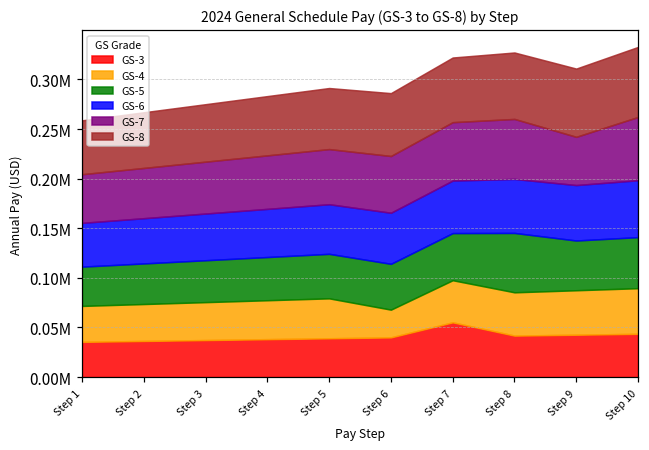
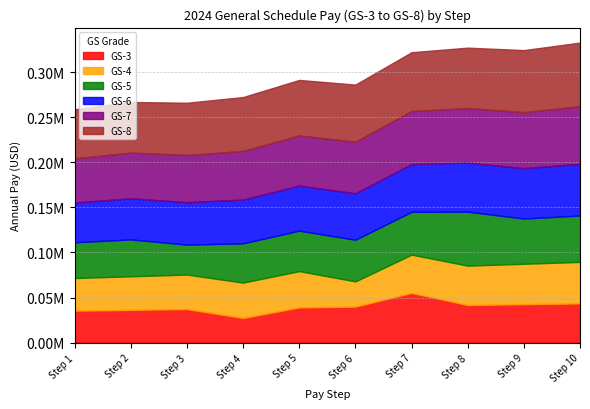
  {
    "GS-3": {
      "Step 1": 40000,
      "Step 2": 40000,
      "Step 3": 40000,
-     "Step 4": 40000,
+     "Step 4": 30000,
      "Step 5": 40000,
      "Step 6": 40000,
      "Step 7": 60000,
      "Step 8": 40000,
      "Step 9": 40000,
      "Step 10": 40000
    },
    "GS-4": {
      "Step 1": 40000,
      "Step 2": 40000,
      "Step 3": 40000,
      "Step 4": 40000,
      "Step 5": 40000,
      "Step 6": 30000,
      "Step 7": 40000,
      "Step 8": 40000,
      "Step 9": 40000,
      "Step 10": 50000
    },
    "GS-5": {
      "Step 1": 40000,
      "Step 2": 40000,
-     "Step 3": 40000,
+     "Step 3": 30000,
      "Step 4": 40000,
      "Step 5": 40000,
      "Step 6": 50000,
      "Step 7": 50000,
      "Step 8": 60000,
      "Step 9": 50000,
      "Step 10": 50000
    },
    "GS-6": {
      "Step 1": 40000,
      "Step 2": 50000,
      "Step 3": 50000,
      "Step 4": 50000,
      "Step 5": 50000,
      "Step 6": 50000,
      "Step 7": 50000,
      "Step 8": 50000,
      "Step 9": 60000,
      "Step 10": 60000
    },
    "GS-7": {
      "Step 1": 50000,
      "Step 2": 50000,
      "Step 3": 50000,
      "Step 4": 50000,
      "Step 5": 60000,
      "Step 6": 60000,
      "Step 7": 60000,
      "Step 8": 60000,
-     "Step 9": 50000,
+     "Step 9": 60000,
      "Step 10": 60000
    },
    "GS-8": {
      "Step 1": 50000,
      "Step 3": 60000,
      "Step 4": 60000,
      "Step 5": 60000,
      "Step 6": 60000,
      "Step 7": 70000,
      "Step 8": 70000,
      "Step 9": 70000,
      "Step 10": 70000
    }
  }
